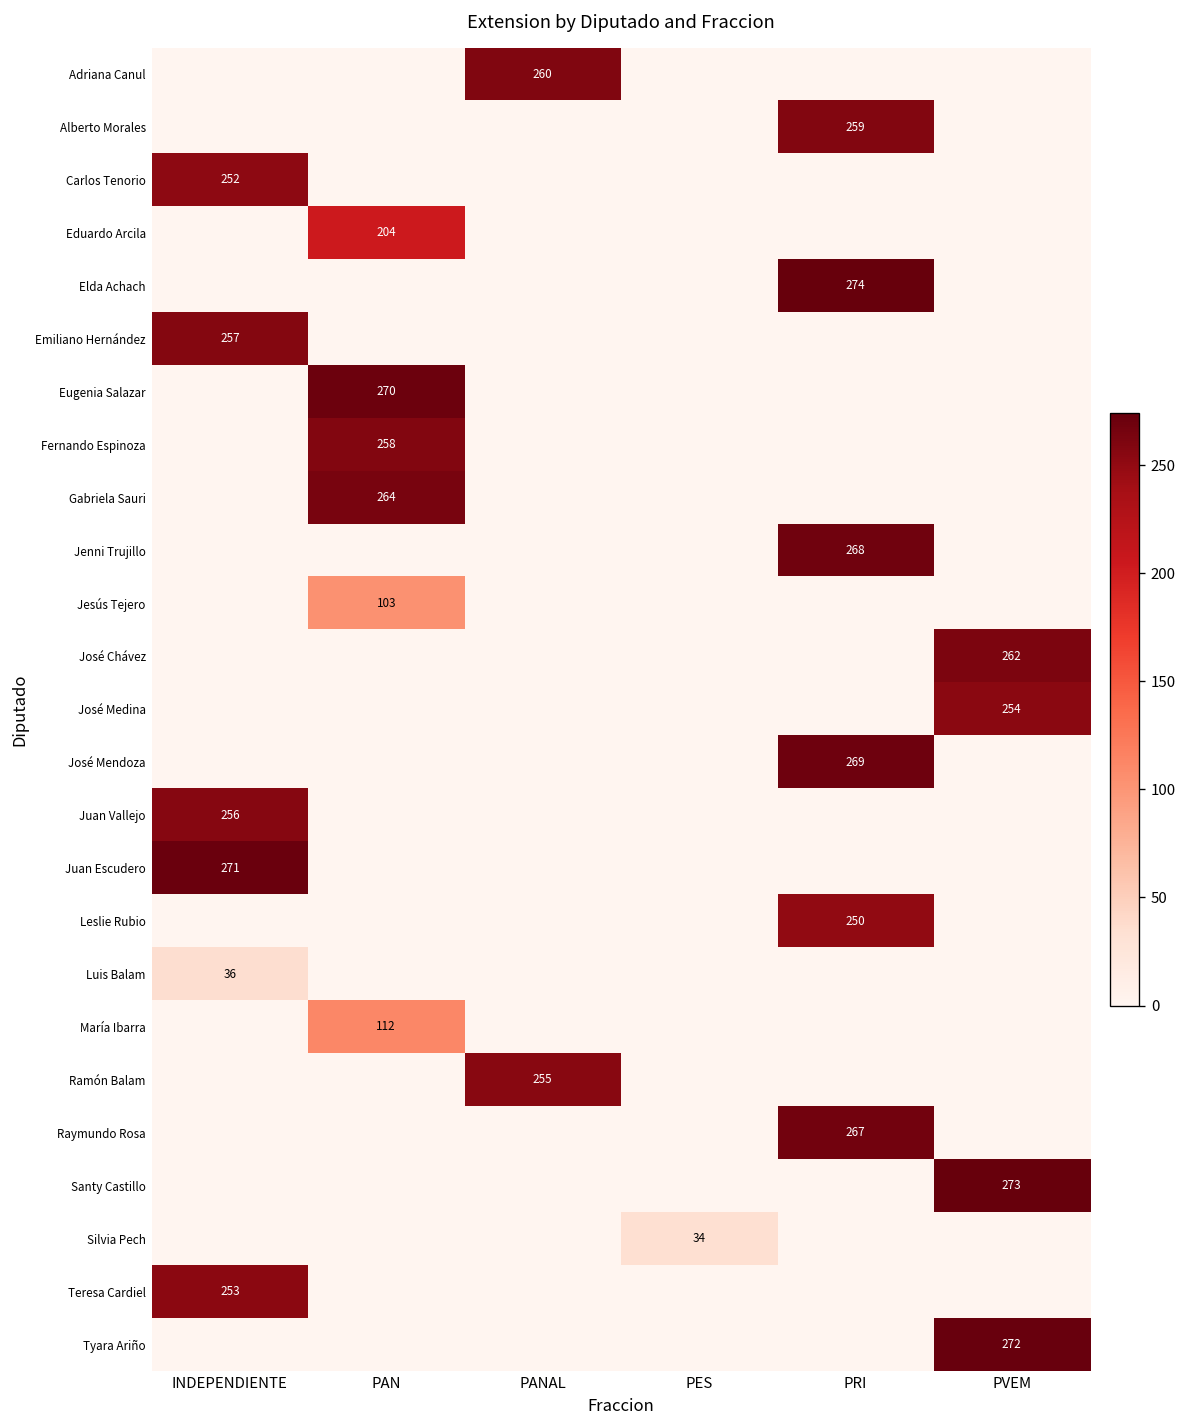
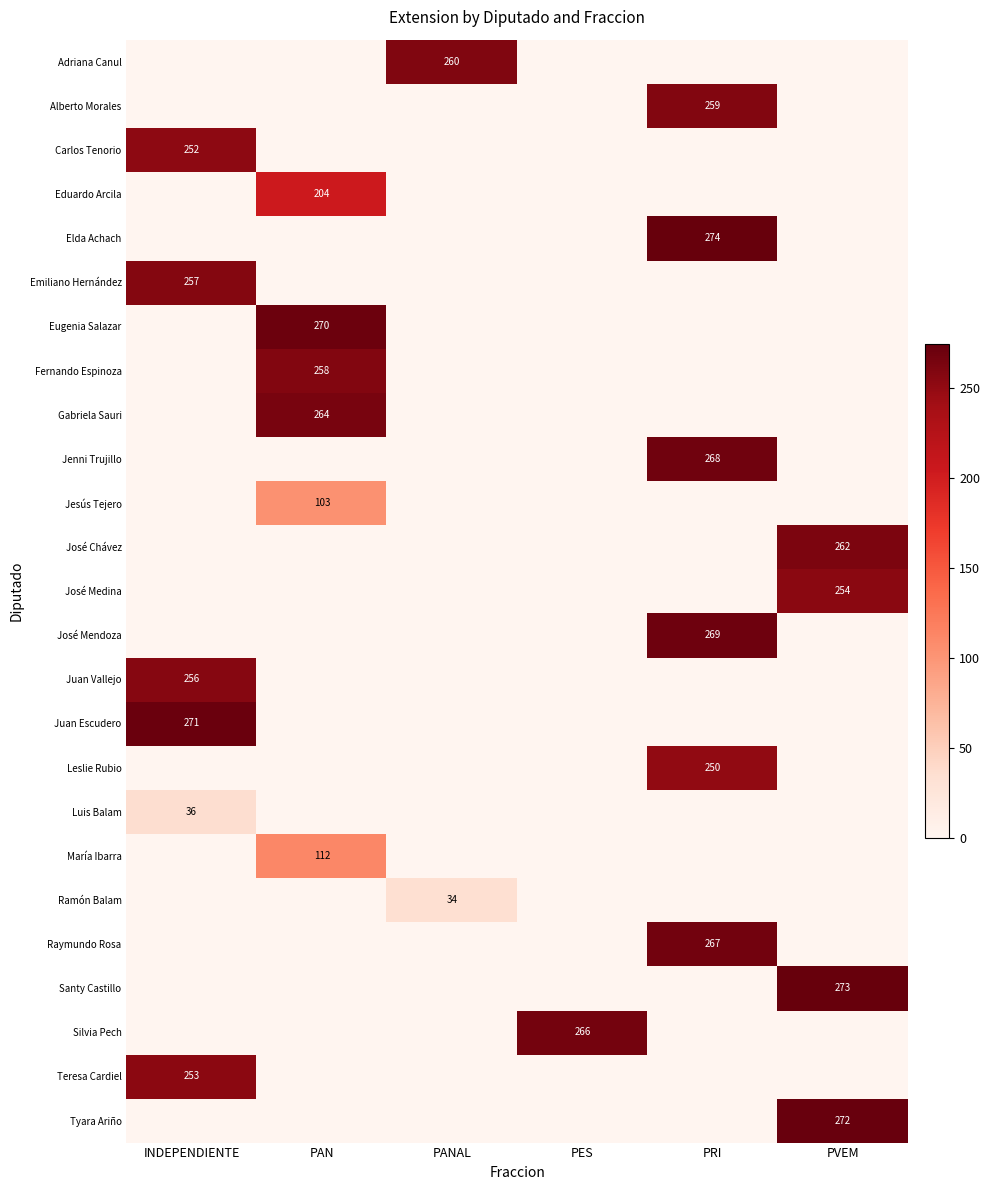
  {
    "Adriana Canul": {
      "PANAL": 260
    },
    "Alberto Morales": {
      "PRI": 259
    },
    "Carlos Tenorio": {
      "INDEPENDIENTE": 252
    },
    "Eduardo Arcila": {
      "PAN": 204
    },
    "Elda Achach": {
      "PRI": 274
    },
    "Emiliano Hernández": {
      "INDEPENDIENTE": 257
    },
    "Eugenia Salazar": {
      "PAN": 270
    },
    "Fernando Espinoza": {
      "PAN": 258
    },
    "Gabriela Sauri": {
      "PAN": 264
    },
    "Jenni Trujillo": {
      "PRI": 268
    },
    "Jesús Tejero": {
      "PAN": 103
    },
    "José Chávez": {
      "PVEM": 262
    },
    "José Medina": {
      "PVEM": 254
    },
    "José Mendoza": {
      "PRI": 269
    },
    "Juan Vallejo": {
      "INDEPENDIENTE": 256
    },
    "Juan Escudero": {
      "INDEPENDIENTE": 271
    },
    "Leslie Rubio": {
      "PRI": 250
    },
    "Luis Balam": {
      "INDEPENDIENTE": 36
    },
    "María Ibarra": {
      "PAN": 112
    },
    "Ramón Balam": {
-     "PANAL": 255
+     "PANAL": 34
    },
    "Raymundo Rosa": {
      "PRI": 267
    },
    "Santy Castillo": {
      "PVEM": 273
    },
    "Silvia Pech": {
-     "PES": 34
+     "PES": 266
    },
    "Teresa Cardiel": {
      "INDEPENDIENTE": 253
    },
    "Tyara Ariño": {
      "PVEM": 272
    }
  }
